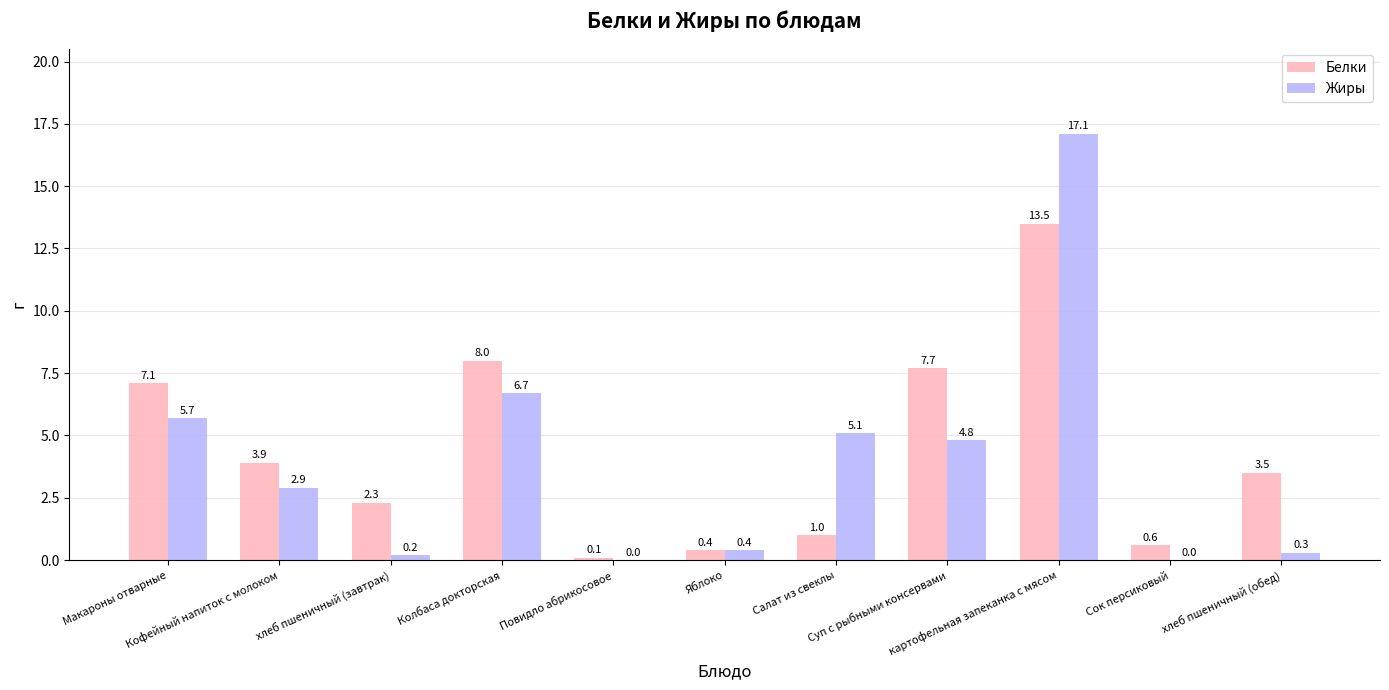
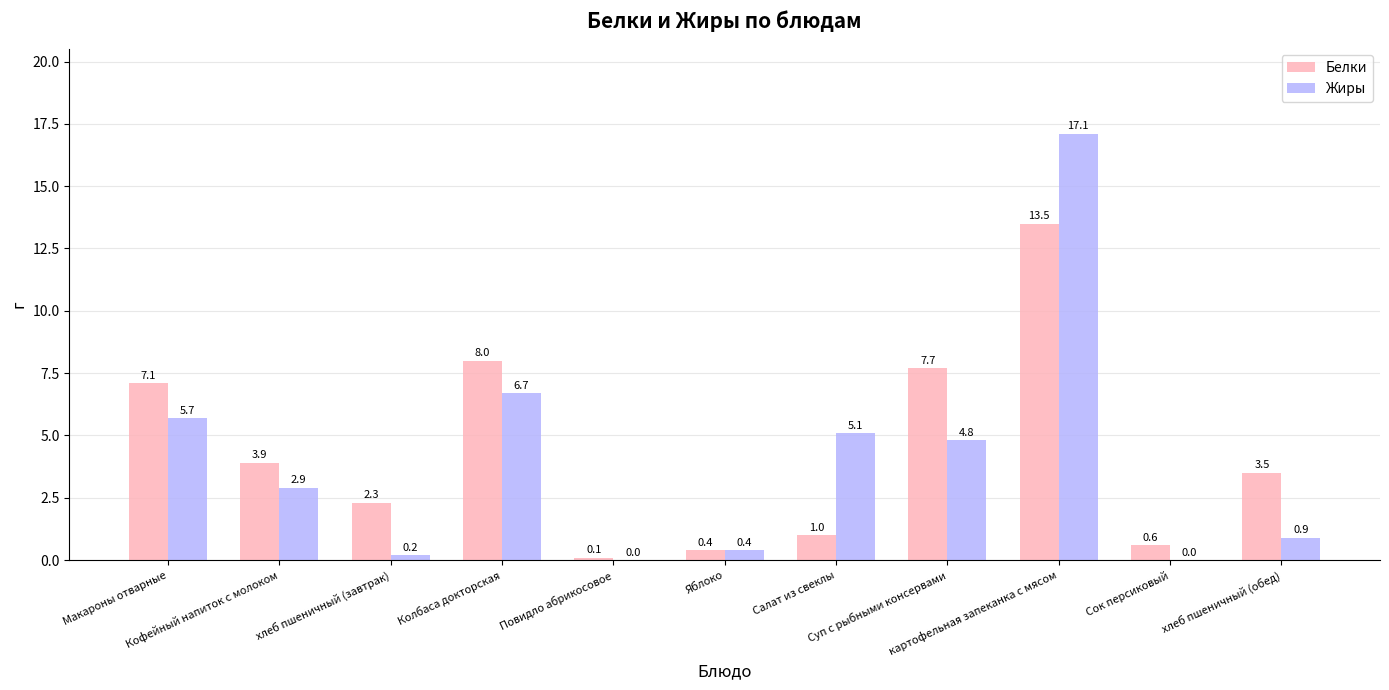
  {
    "Белки": {
      "Макароны отварные": 7.1,
      "Кофейный напиток с молоком": 3.9,
      "хлеб пшеничный (завтрак)": 2.3,
      "Колбаса докторская": 8.0,
      "Повидло абрикосовое": 0.1,
      "Яблоко": 0.4,
      "Салат из свеклы": 1.0,
      "Суп с рыбными консервами": 7.7,
      "картофельная запеканка с мясом": 13.5,
      "Сок персиковый": 0.6,
      "хлеб пшеничный (обед)": 3.5
    },
    "Жиры": {
      "Макароны отварные": 5.7,
      "Кофейный напиток с молоком": 2.9,
      "хлеб пшеничный (завтрак)": 0.2,
      "Колбаса докторская": 6.7,
      "Повидло абрикосовое": 0.0,
      "Яблоко": 0.4,
      "Салат из свеклы": 5.1,
      "Суп с рыбными консервами": 4.8,
      "картофельная запеканка с мясом": 17.1,
      "Сок персиковый": 0.0,
-     "хлеб пшеничный (обед)": 0.3
+     "хлеб пшеничный (обед)": 0.9
    }
  }
